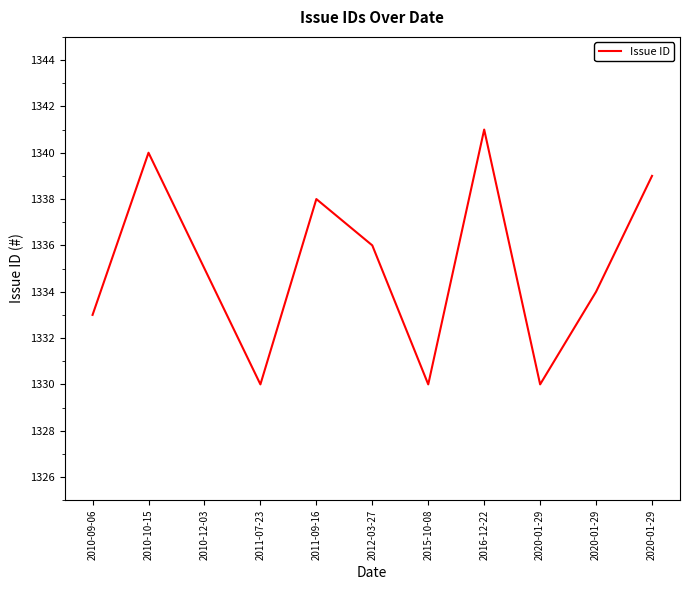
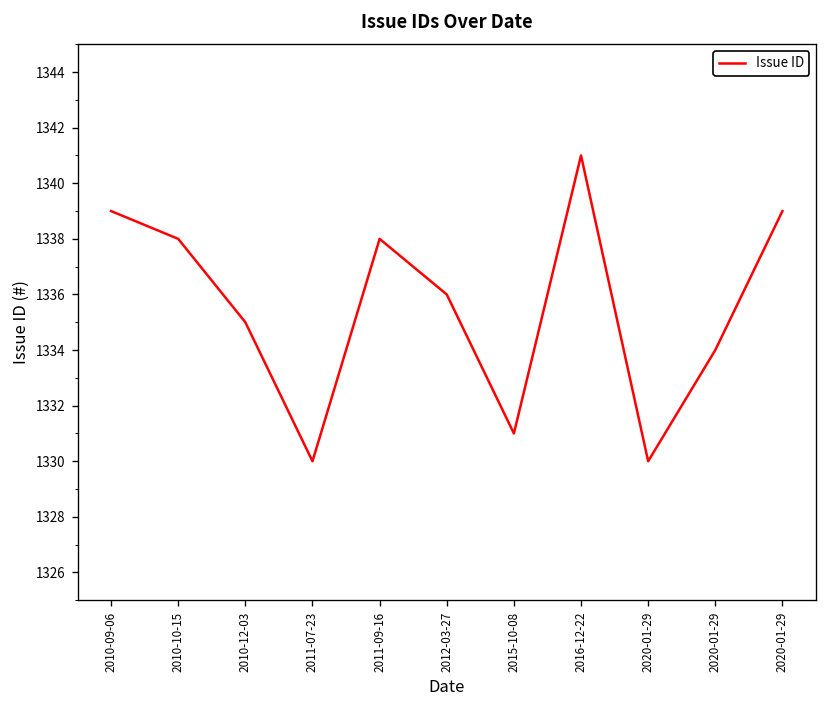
  {
-   "2010-09-06": 1333,
-   "2010-10-15": 1340,
+   "2010-09-06": 1339,
+   "2010-10-15": 1338,
    "2010-12-03": 1335,
    "2011-07-23": 1330,
    "2011-09-16": 1338,
    "2012-03-27": 1336,
-   "2015-10-08": 1330,
+   "2015-10-08": 1331,
    "2016-12-22": 1341
  }
